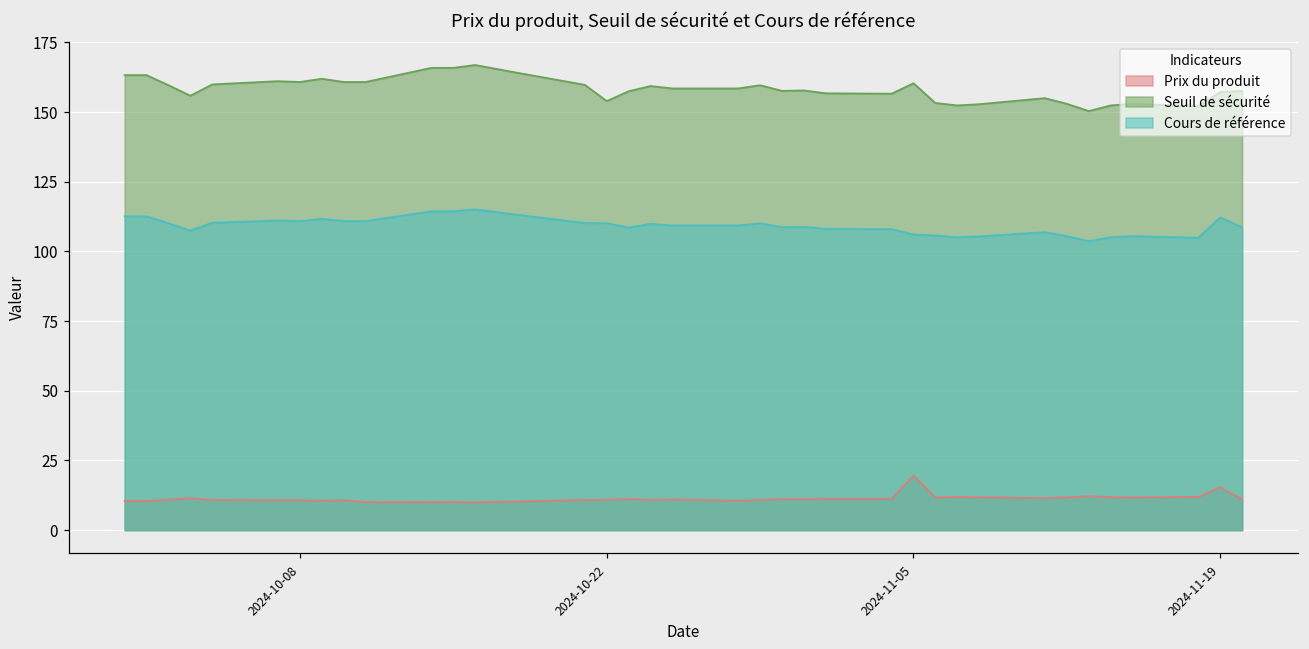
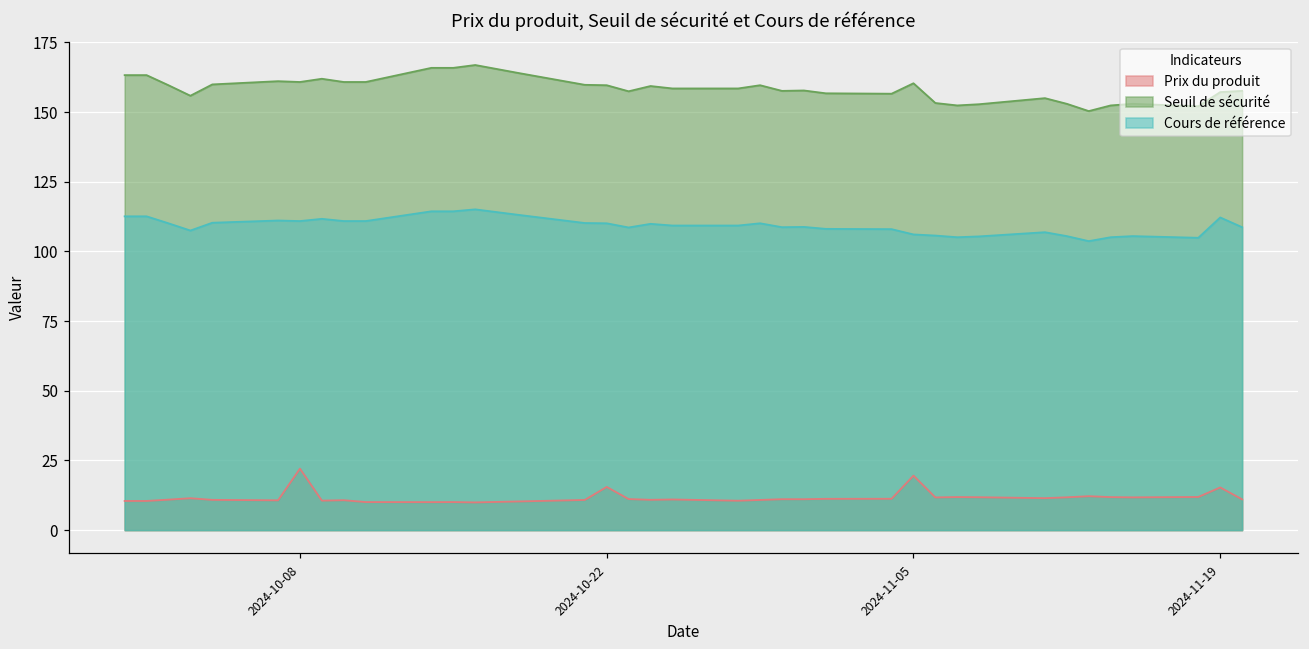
  {
    "Prix du produit": {
-     "2024-10-08": 11,
-     "2024-10-22": 11,
+     "2024-10-08": 22,
+     "2024-10-22": 16,
      "2024-11-05": 20,
      "2024-11-19": 15
    },
    "Seuil de sécurité": {
      "2024-10-08": 161,
-     "2024-10-22": 154,
+     "2024-10-22": 160,
      "2024-11-05": 160
    },
    "Cours de référence": {
      "2024-10-08": 111,
      "2024-10-22": 110,
      "2024-11-05": 106,
      "2024-11-19": 112
    }
  }
